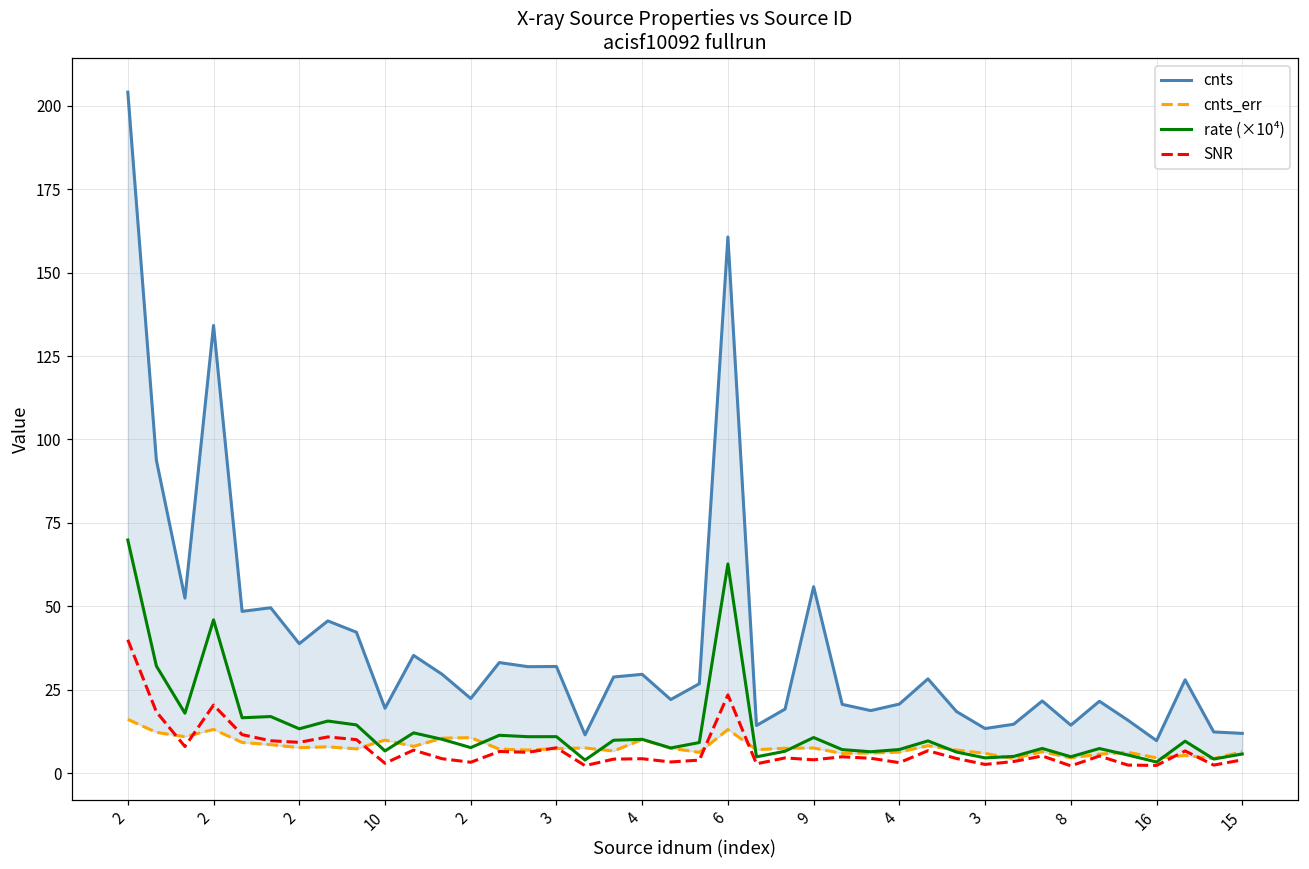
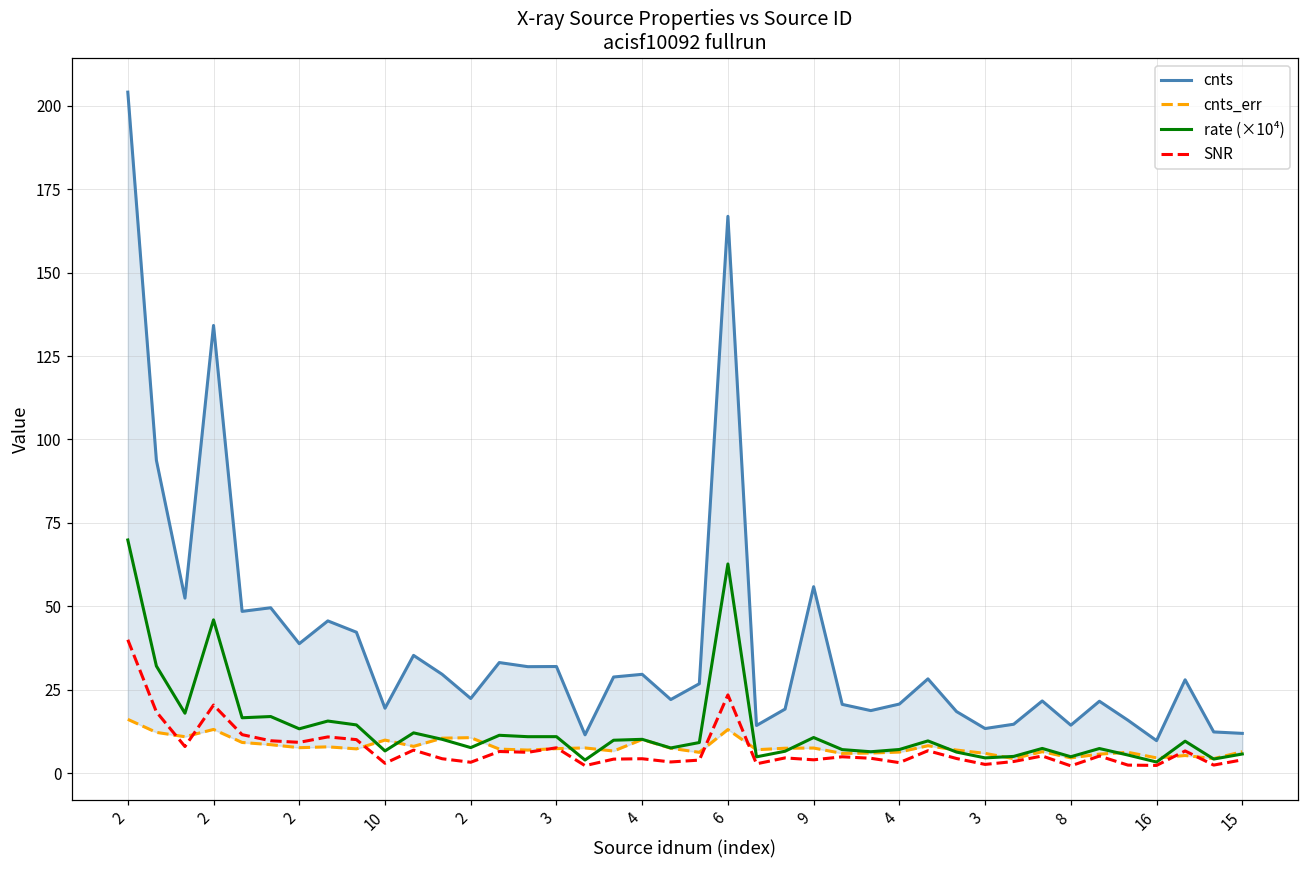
  {
    "cnts": {
-     "6": 161,
+     "6": 167,
      "9": 56,
      "15": 12
    },
    "cnts_err": {
      "6": 13,
      "9": 8
    },
    "rate (×10⁴)": {
      "6": 63,
      "9": 11
    },
    "SNR": {
      "6": 23,
      "9": 4,
      "15": 4
    }
  }
